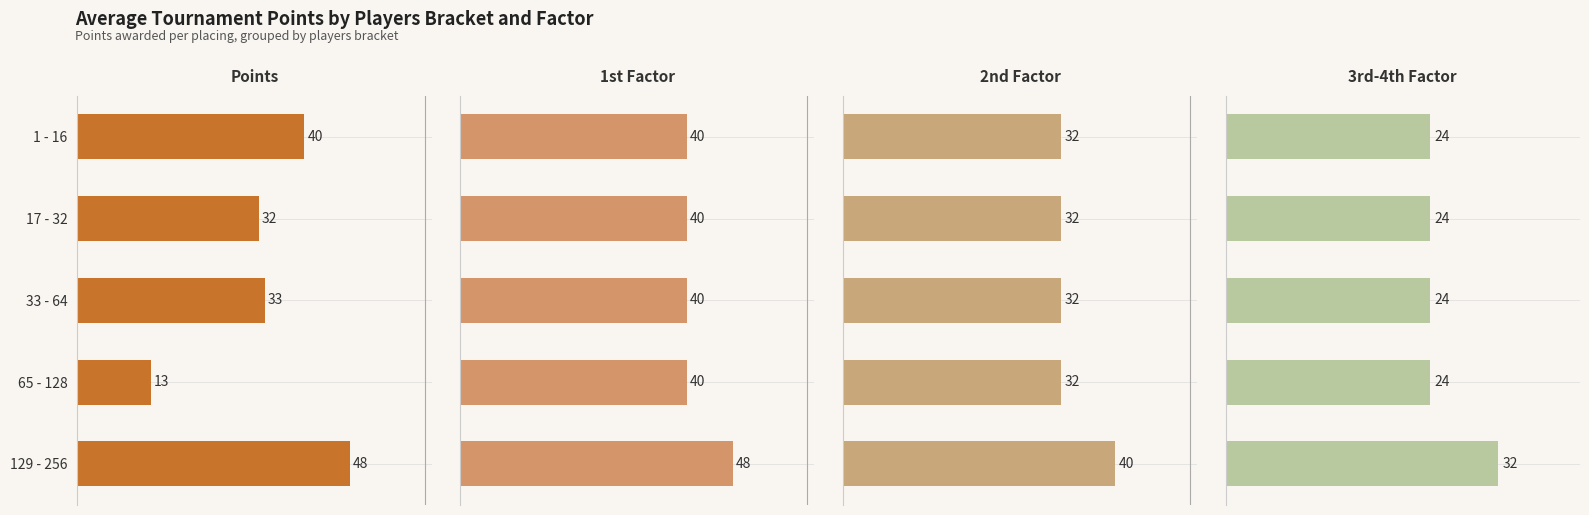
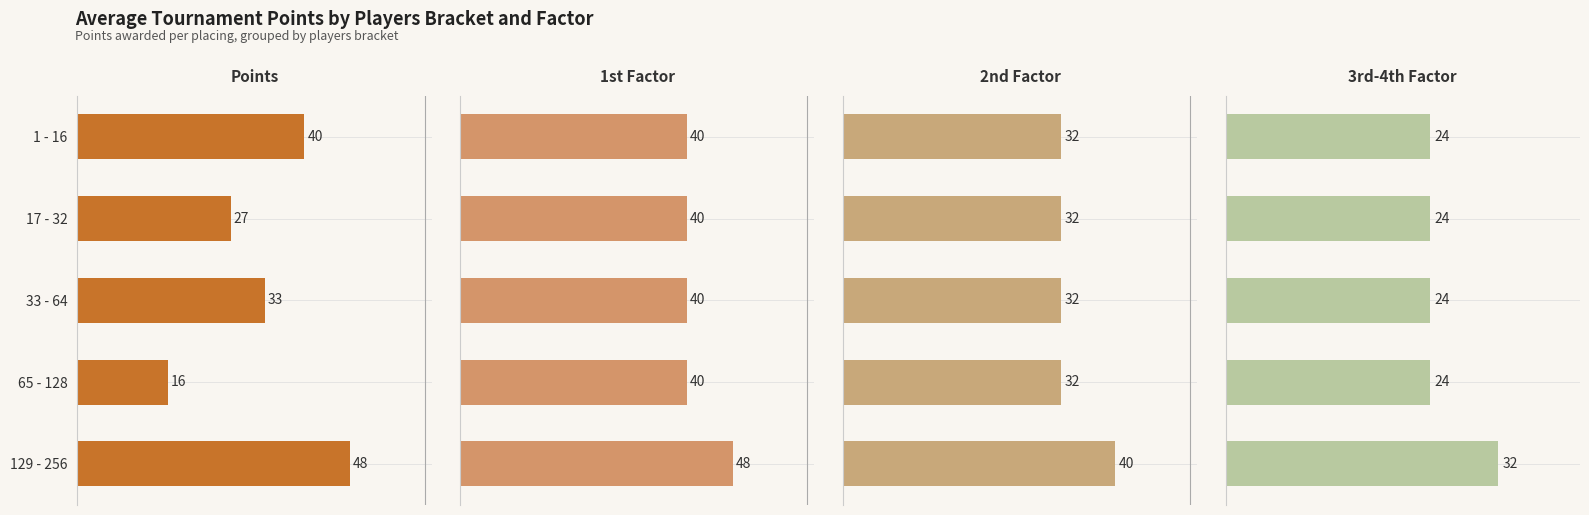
  {
    "Points": {
      "1 - 16": 40,
-     "17 - 32": 32,
+     "17 - 32": 27,
      "33 - 64": 33,
-     "65 - 128": 13,
+     "65 - 128": 16,
      "129 - 256": 48
    }
  }
